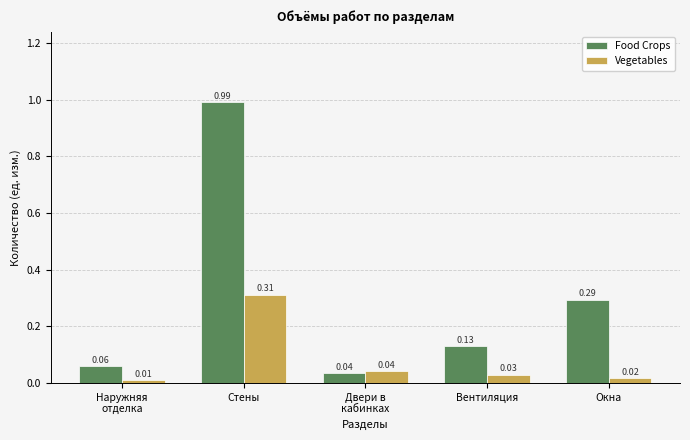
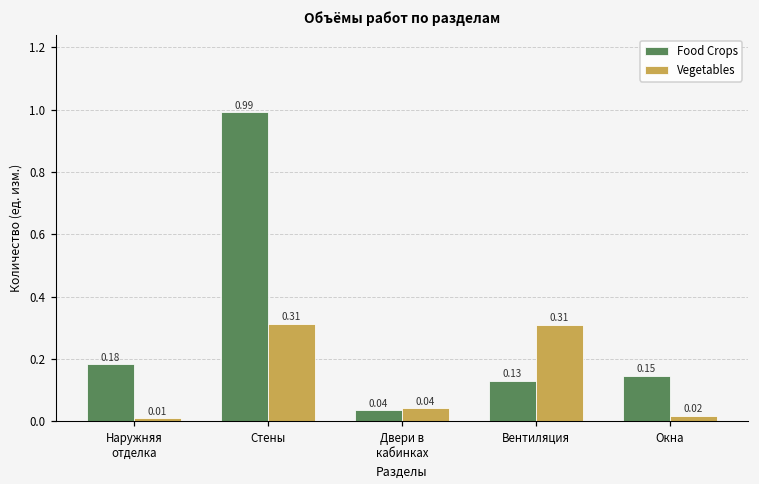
  {
    "Food Crops": {
-     "Наружняя отделка": 0.06,
+     "Наружняя отделка": 0.18,
      "Стены": 0.99,
      "Двери в кабинках": 0.04,
      "Вентиляция": 0.13,
-     "Окна": 0.29
+     "Окна": 0.15
    },
    "Vegetables": {
      "Наружняя отделка": 0.01,
      "Стены": 0.31,
      "Двери в кабинках": 0.04,
-     "Вентиляция": 0.03,
+     "Вентиляция": 0.31,
      "Окна": 0.02
    }
  }
